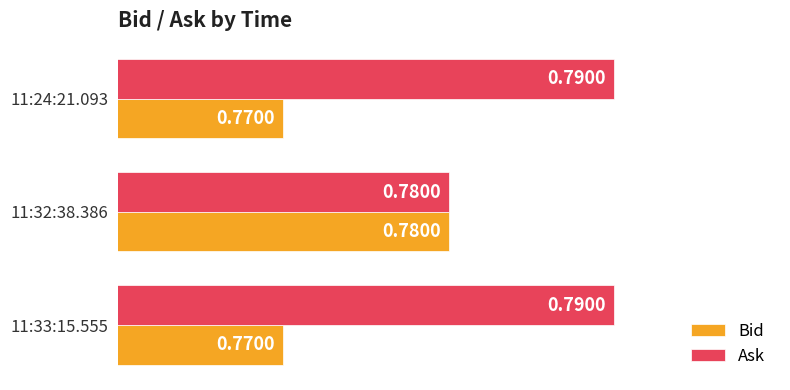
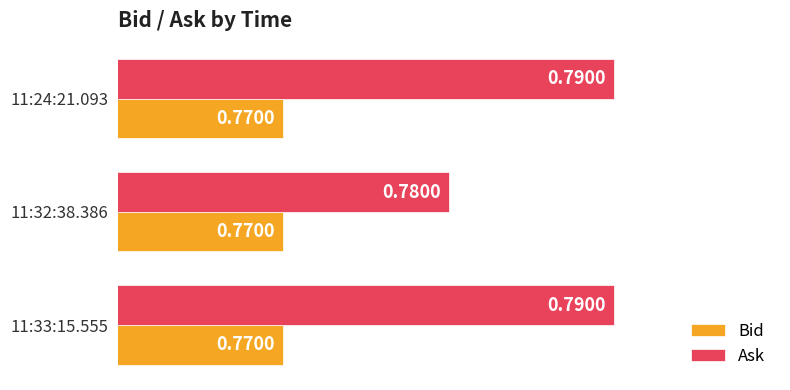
  {
    "Bid": {
      "11:24:21.093": 0.7700,
-     "11:32:38.386": 0.7800,
+     "11:32:38.386": 0.7700,
      "11:33:15.555": 0.7700
    },
    "Ask": {
      "11:24:21.093": 0.7900,
      "11:32:38.386": 0.7800,
      "11:33:15.555": 0.7900
    }
  }
